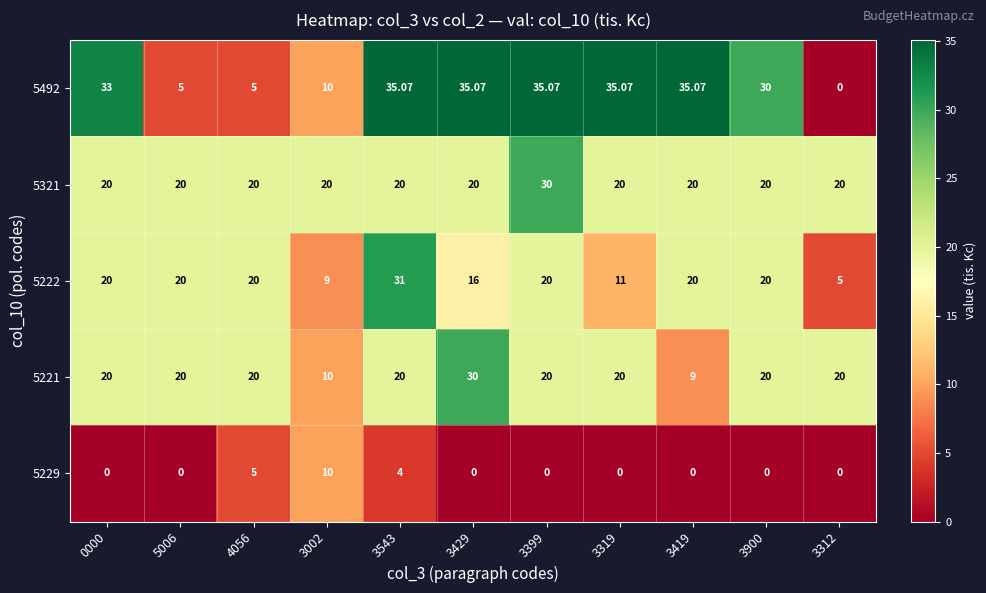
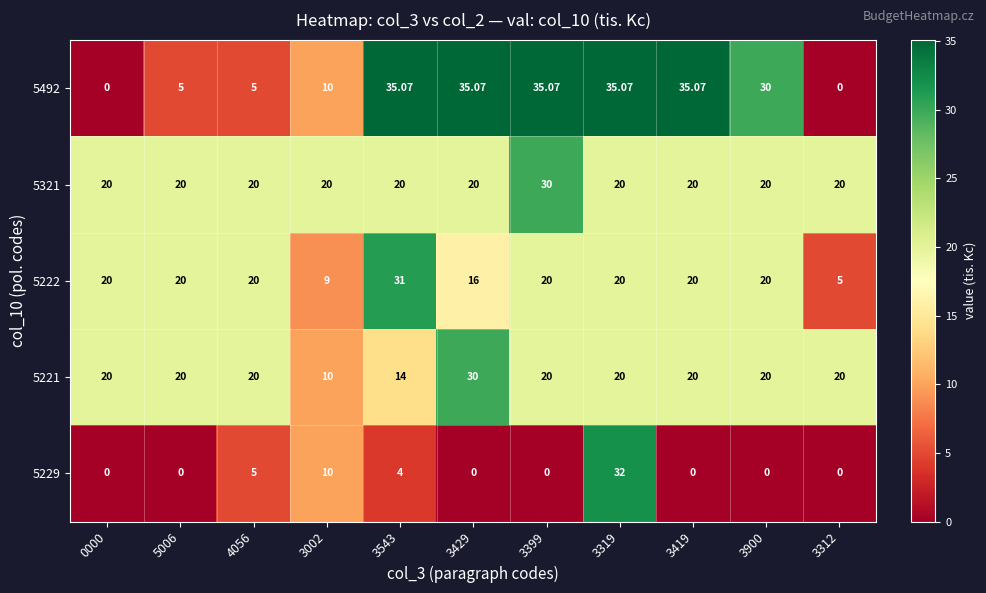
  {
    "5492": {
-     "0000": 33,
+     "0000": 0,
      "5006": 5,
      "4056": 5,
      "3002": 10,
      "3543": 35.07,
      "3429": 35.07,
      "3399": 35.07,
      "3319": 35.07,
      "3419": 35.07,
      "3900": 30,
      "3312": 0
    },
    "5321": {
      "0000": 20,
      "5006": 20,
      "4056": 20,
      "3002": 20,
      "3543": 20,
      "3429": 20,
      "3399": 30,
      "3319": 20,
      "3419": 20,
      "3900": 20,
      "3312": 20
    },
    "5222": {
      "0000": 20,
      "5006": 20,
      "4056": 20,
      "3002": 9,
      "3543": 31,
      "3429": 16,
      "3399": 20,
-     "3319": 11,
+     "3319": 20,
      "3419": 20,
      "3900": 20,
      "3312": 5
    },
    "5221": {
      "0000": 20,
      "5006": 20,
      "4056": 20,
      "3002": 10,
-     "3543": 20,
+     "3543": 14,
      "3429": 30,
      "3399": 20,
      "3319": 20,
-     "3419": 9,
+     "3419": 20,
      "3900": 20,
      "3312": 20
    },
    "5229": {
      "0000": 0,
      "5006": 0,
      "4056": 5,
      "3002": 10,
      "3543": 4,
      "3429": 0,
      "3399": 0,
-     "3319": 0,
+     "3319": 32,
      "3419": 0,
      "3900": 0,
      "3312": 0
    }
  }
